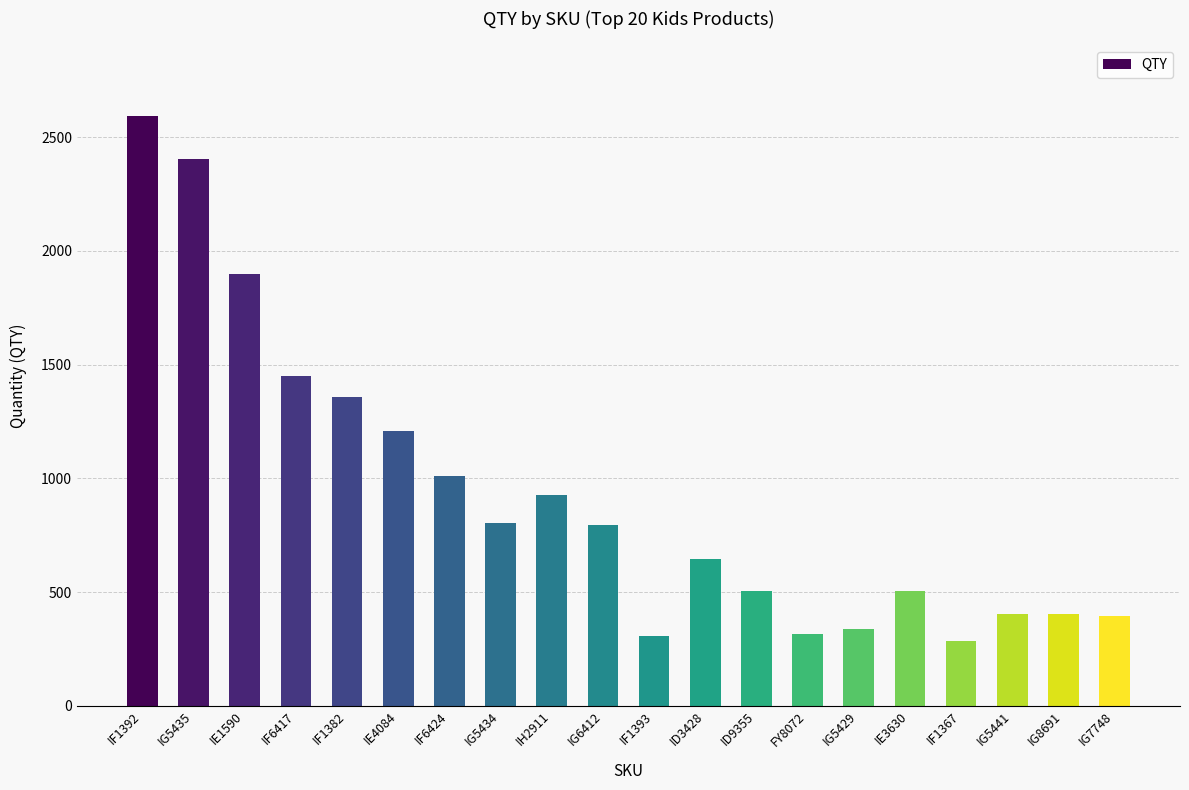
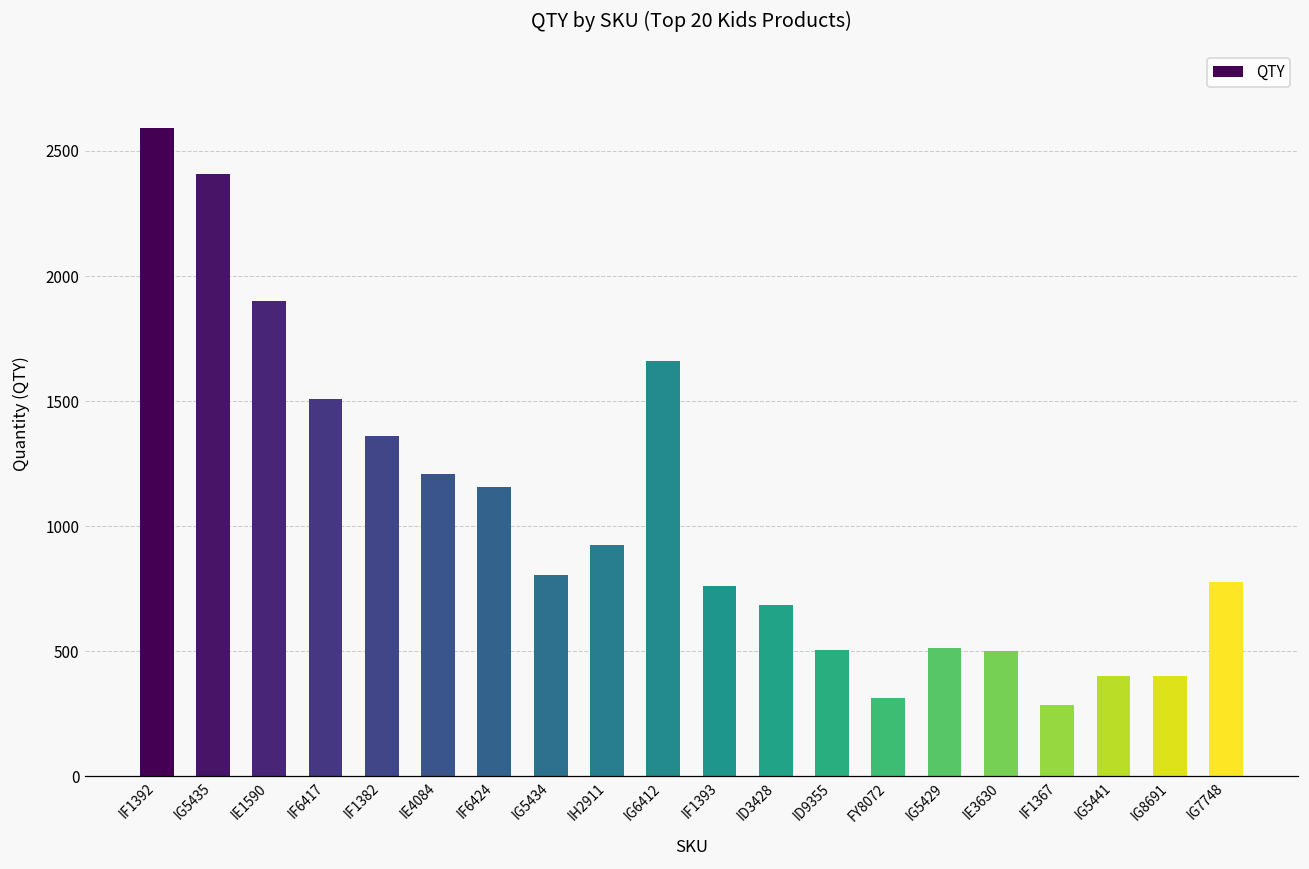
  {
    "IF1392": 2590,
    "IG5435": 2410,
    "IE1590": 1900,
-   "IF6417": 1450,
+   "IF6417": 1510,
    "IF1382": 1360,
    "IE4084": 1210,
-   "IF6424": 1010,
+   "IF6424": 1160,
    "IG5434": 810,
    "IH2911": 930,
-   "IG6412": 790,
-   "IF1393": 310,
-   "ID3428": 650,
+   "IG6412": 1660,
+   "IF1393": 760,
+   "ID3428": 680,
    "ID9355": 500,
    "FY8072": 310,
-   "IG5429": 340,
+   "IG5429": 510,
    "IE3630": 500,
    "IF1367": 290,
    "IG5441": 400,
    "IG8691": 400,
-   "IG7748": 390
+   "IG7748": 780
  }
